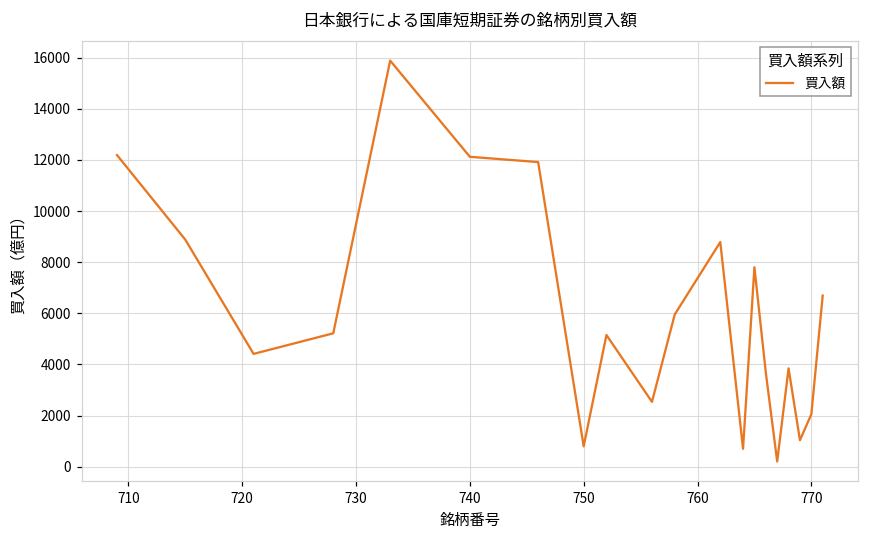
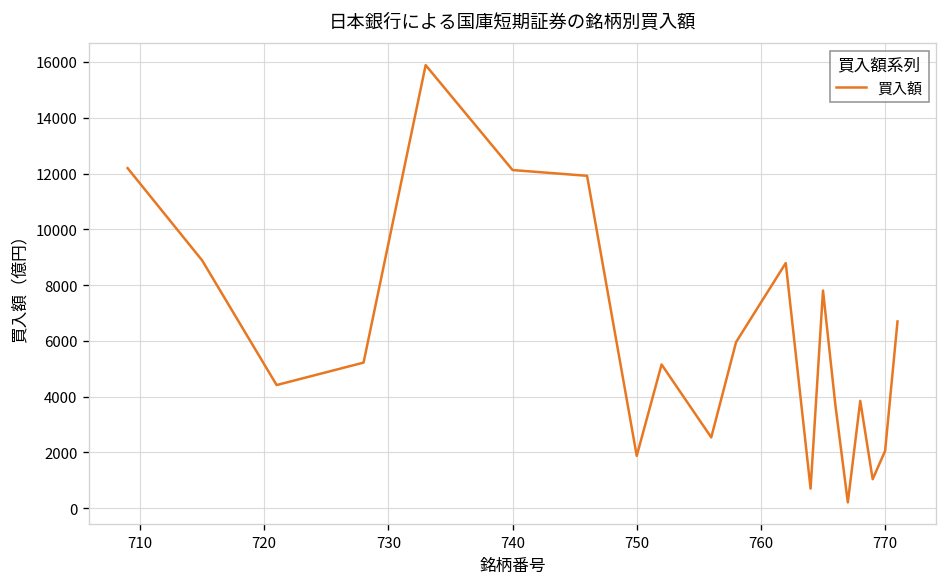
  {
    "740": 12100,
-   "750": 800,
+   "750": 1900,
    "770": 2000
  }
